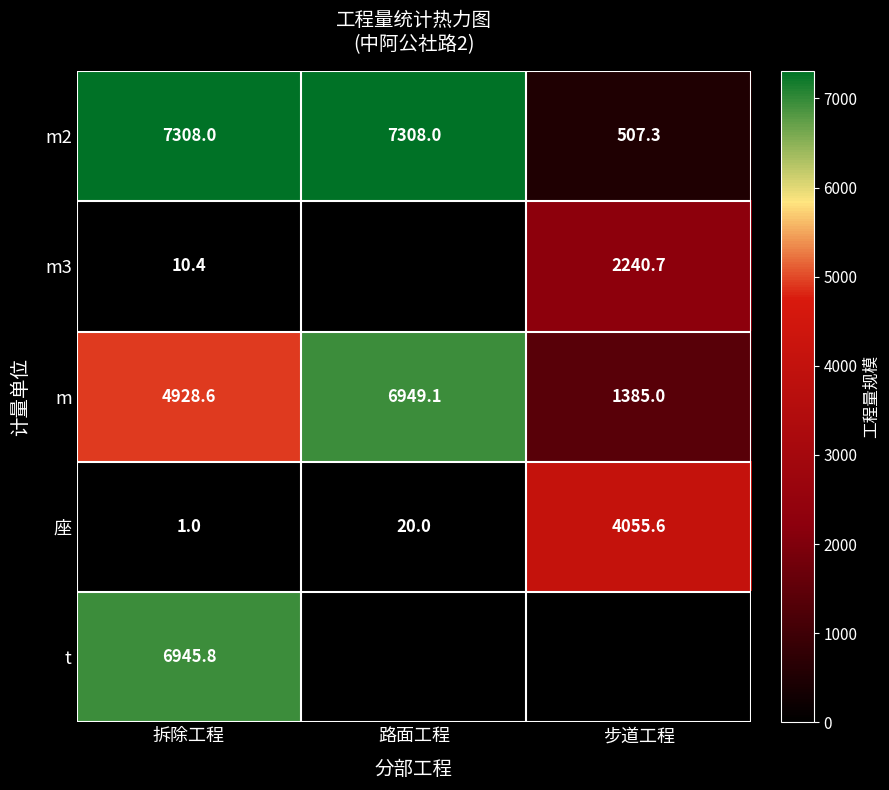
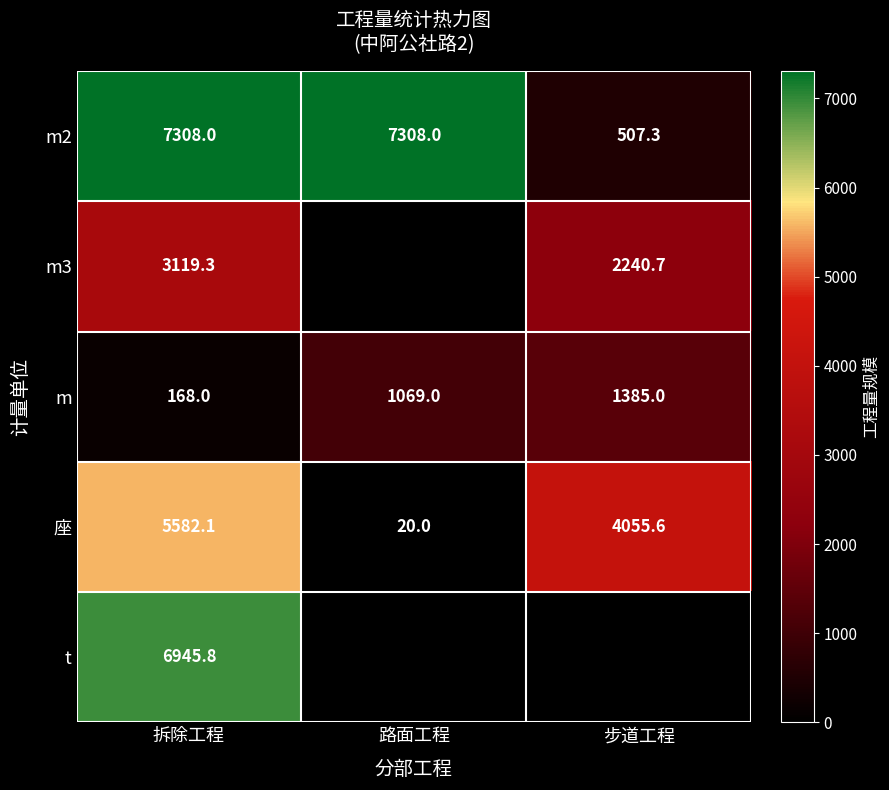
  {
    "m2": {
      "拆除工程": 7308.0,
      "路面工程": 7308.0,
      "步道工程": 507.3
    },
    "m3": {
-     "拆除工程": 10.4,
+     "拆除工程": 3119.3,
      "步道工程": 2240.7
    },
    "m": {
-     "拆除工程": 4928.6,
-     "路面工程": 6949.1,
+     "拆除工程": 168.0,
+     "路面工程": 1069.0,
      "步道工程": 1385.0
    },
    "座": {
-     "拆除工程": 1.0,
+     "拆除工程": 5582.1,
      "路面工程": 20.0,
      "步道工程": 4055.6
    },
    "t": {
      "拆除工程": 6945.8
    }
  }
